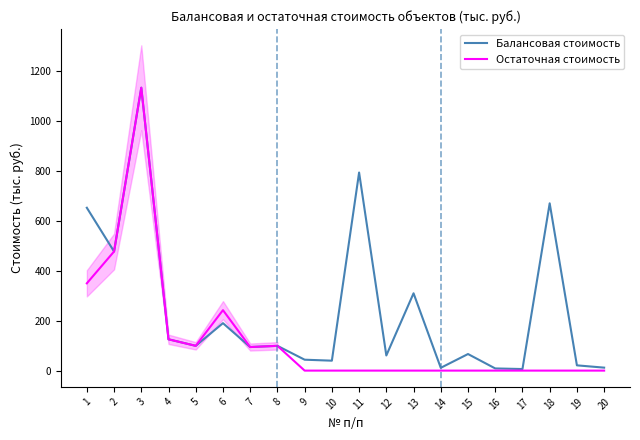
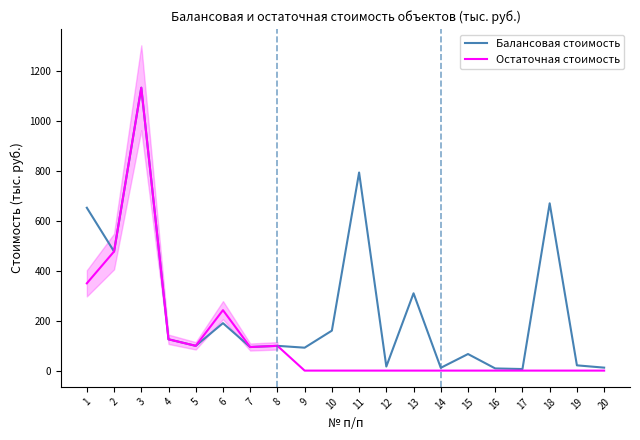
  {
    "Балансовая стоимость": {
      "1": 650,
      "6": 190,
-     "9": 40,
-     "10": 40,
+     "9": 90,
+     "10": 160,
      "11": 790,
-     "12": 60,
+     "12": 20,
      "13": 310,
      "14": 10,
      "15": 70,
      "18": 670,
      "19": 20,
      "20": 10
    }
  }
